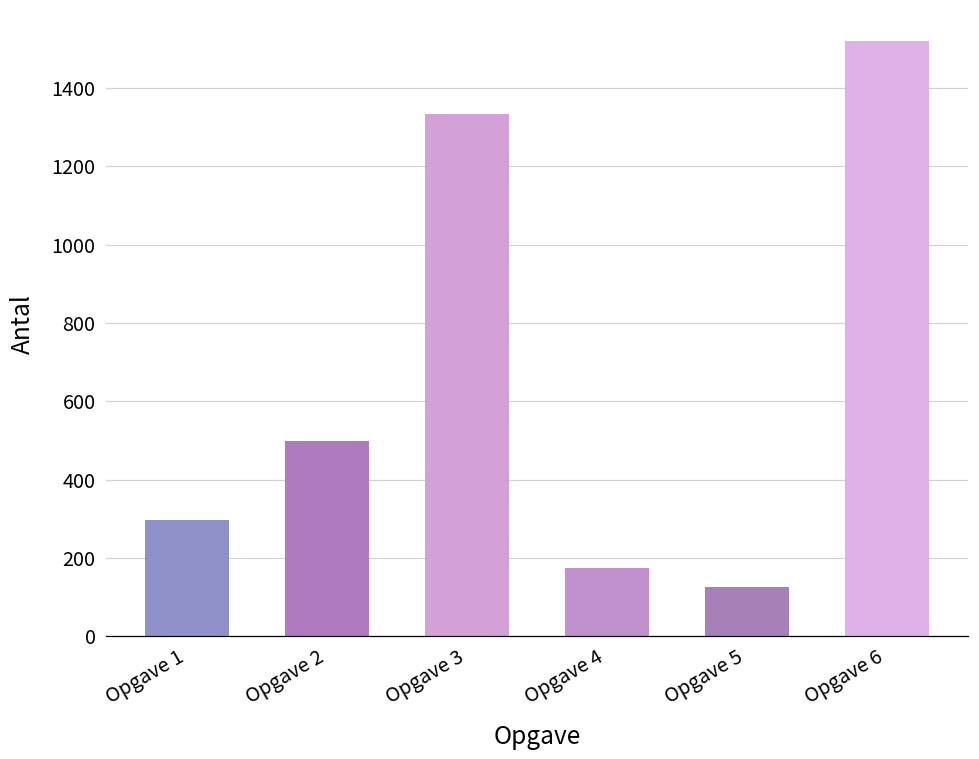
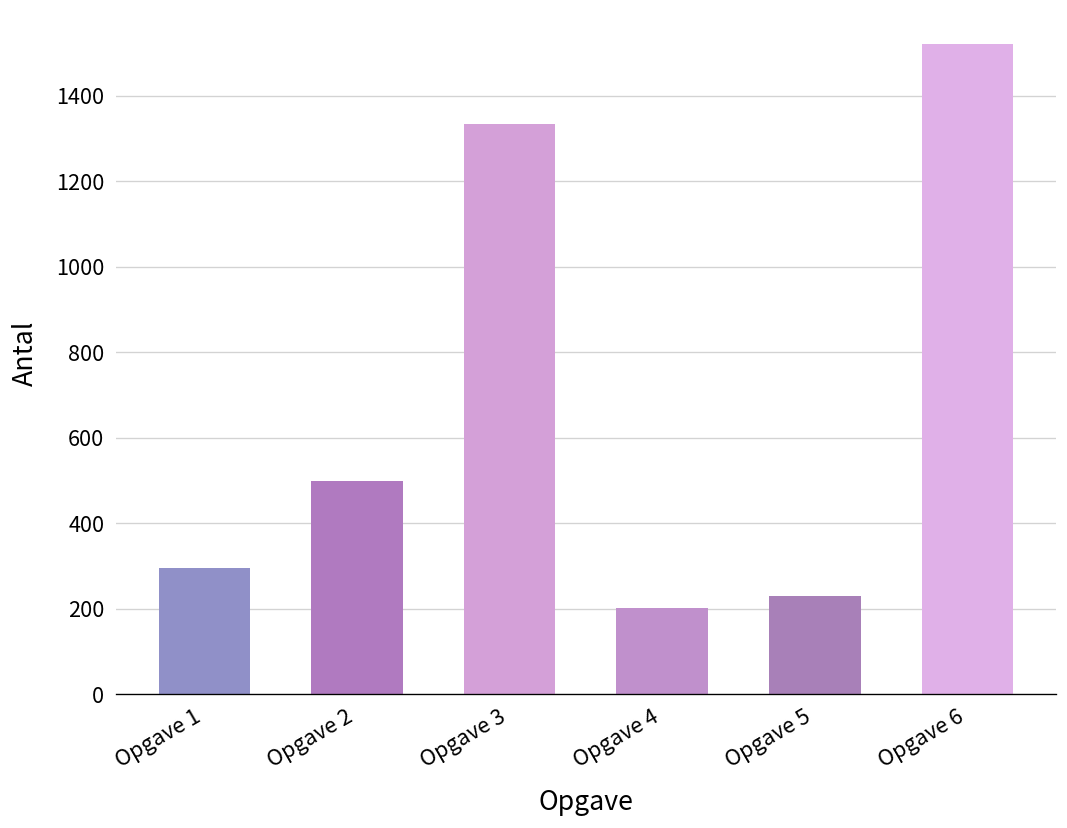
  {
    "Opgave 1": 300,
    "Opgave 2": 500,
    "Opgave 3": 1330,
-   "Opgave 4": 180,
-   "Opgave 5": 130,
+   "Opgave 4": 200,
+   "Opgave 5": 230,
    "Opgave 6": 1520
  }
